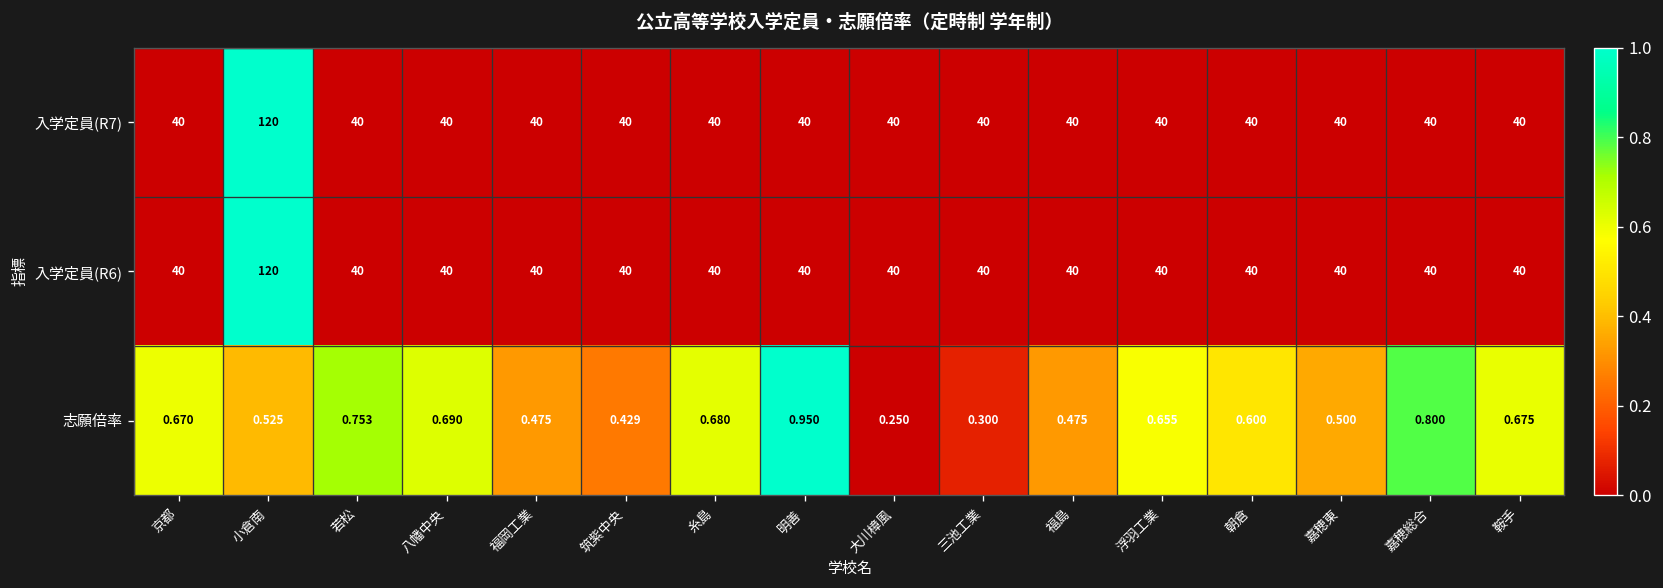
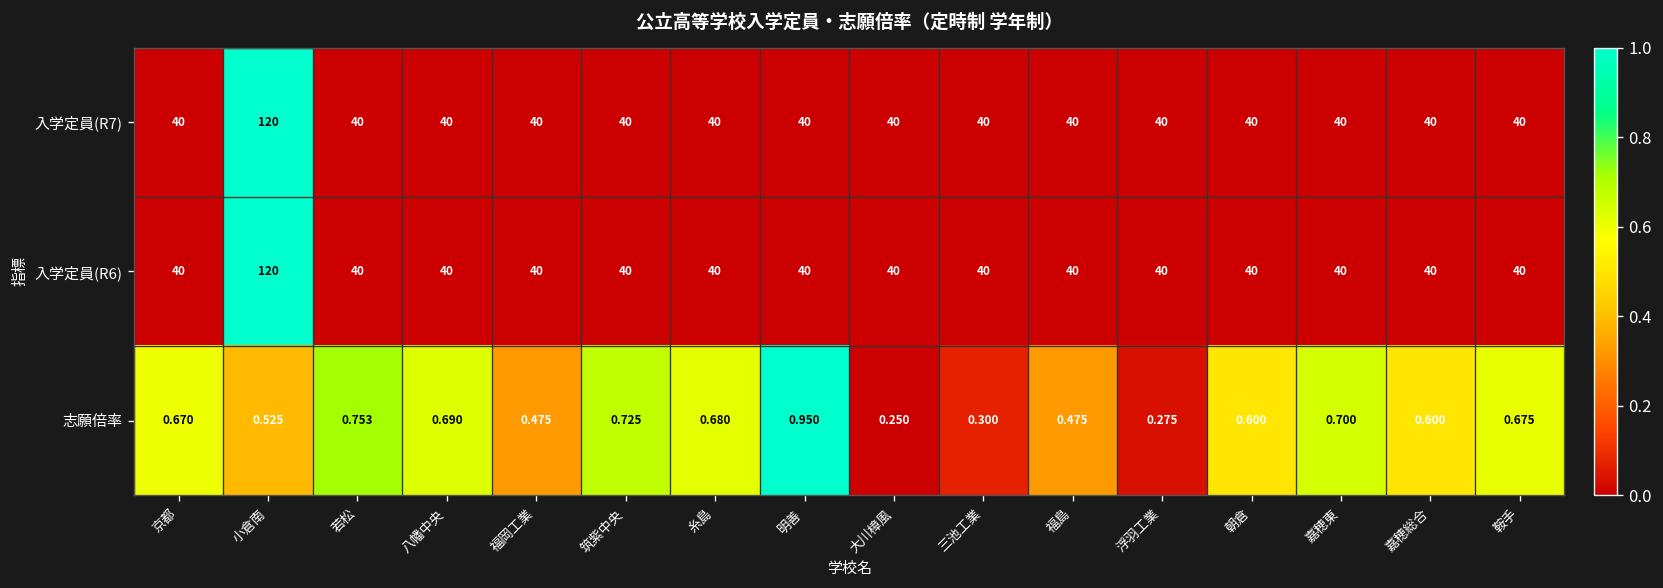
  {
    "入学定員(R7)": {
      "京都": 40,
      "小倉南": 120,
      "若松": 40,
      "八幡中央": 40,
      "福岡工業": 40,
      "筑紫中央": 40,
      "糸島": 40,
      "明善": 40,
      "大川樟風": 40,
      "三池工業": 40,
      "福島": 40,
      "浮羽工業": 40,
      "朝倉": 40,
      "嘉穂東": 40,
      "嘉穂総合": 40,
      "鞍手": 40
    },
    "入学定員(R6)": {
      "京都": 40,
      "小倉南": 120,
      "若松": 40,
      "八幡中央": 40,
      "福岡工業": 40,
      "筑紫中央": 40,
      "糸島": 40,
      "明善": 40,
      "大川樟風": 40,
      "三池工業": 40,
      "福島": 40,
      "浮羽工業": 40,
      "朝倉": 40,
      "嘉穂東": 40,
      "嘉穂総合": 40,
      "鞍手": 40
    },
    "志願倍率": {
      "京都": 0.670,
      "小倉南": 0.525,
      "若松": 0.753,
      "八幡中央": 0.690,
      "福岡工業": 0.475,
-     "筑紫中央": 0.429,
+     "筑紫中央": 0.725,
      "糸島": 0.680,
      "明善": 0.950,
      "大川樟風": 0.250,
      "三池工業": 0.300,
      "福島": 0.475,
-     "浮羽工業": 0.655,
+     "浮羽工業": 0.275,
      "朝倉": 0.600,
-     "嘉穂東": 0.500,
-     "嘉穂総合": 0.800,
+     "嘉穂東": 0.700,
+     "嘉穂総合": 0.600,
      "鞍手": 0.675
    }
  }
